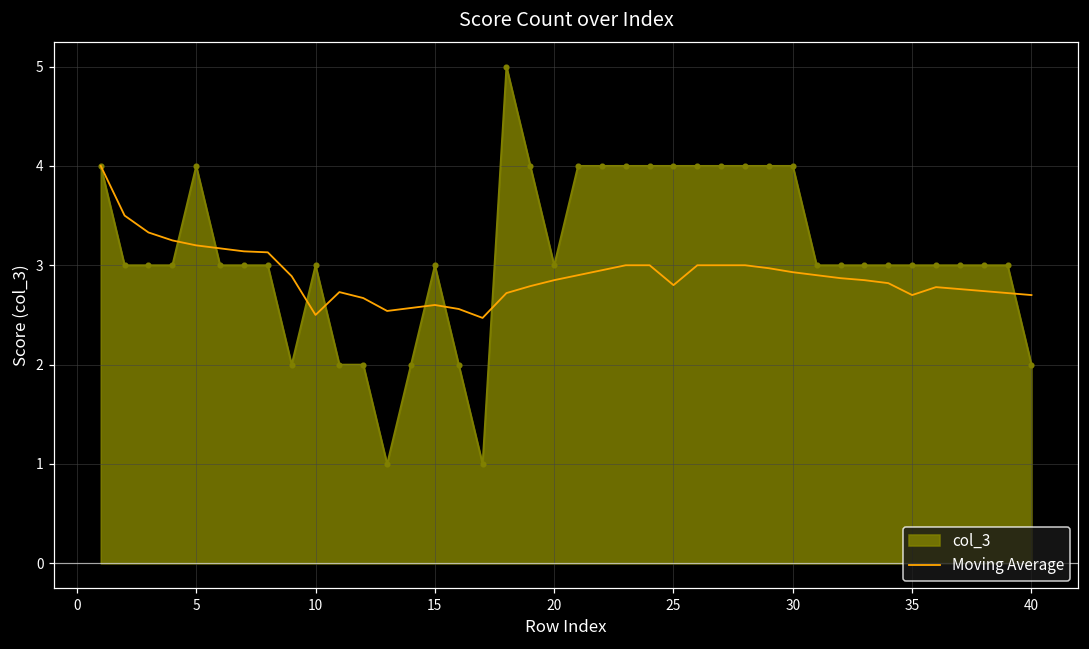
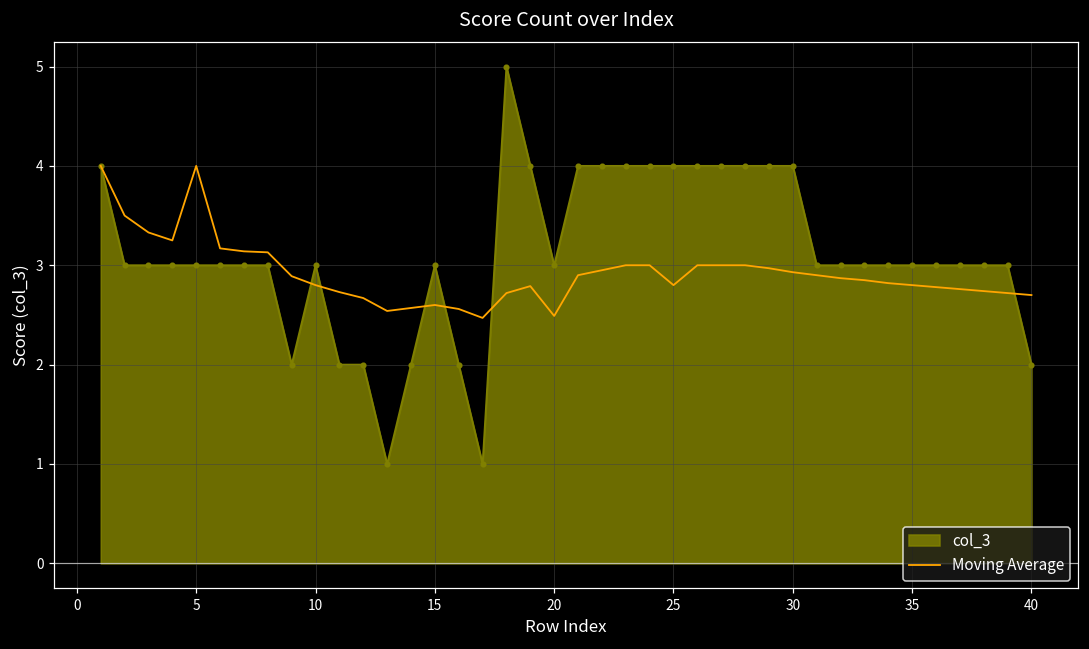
  {
    "col_3": {
-     "5": 4,
+     "5": 3,
      "10": 3,
      "15": 3,
      "20": 3,
      "25": 4,
      "30": 4,
      "35": 3,
      "40": 2
    },
    "Moving Average": {
-     "5": 3.2,
-     "10": 2.5,
+     "5": 4.0,
+     "10": 2.8,
      "15": 2.6,
-     "20": 2.9,
+     "20": 2.5,
      "25": 2.8,
      "30": 2.9,
-     "35": 2.7,
+     "35": 2.8,
      "40": 2.7
    }
  }
